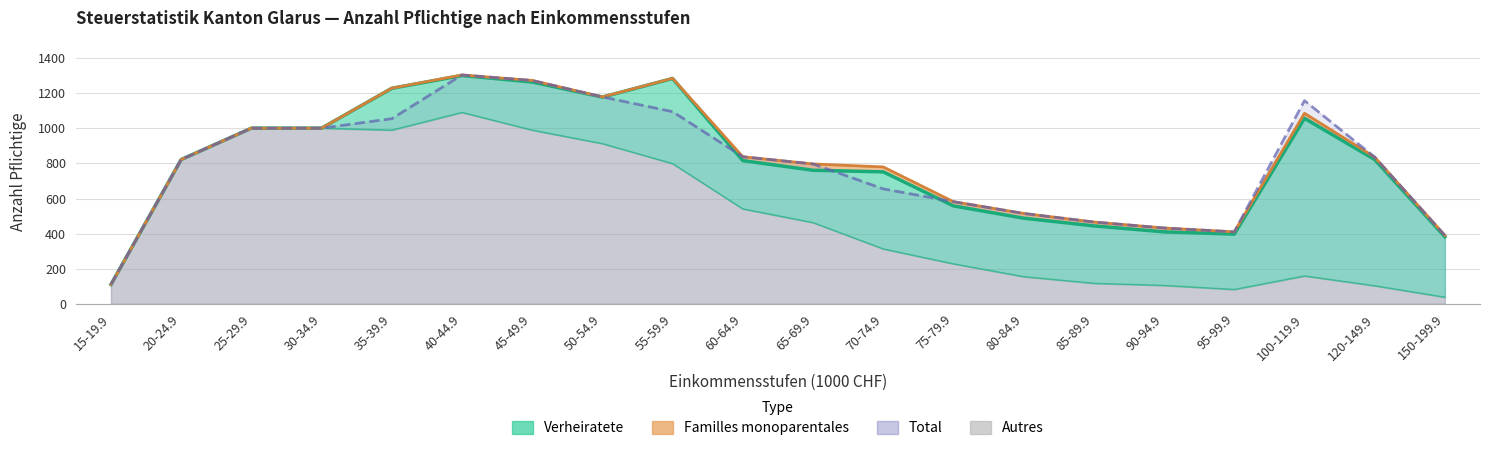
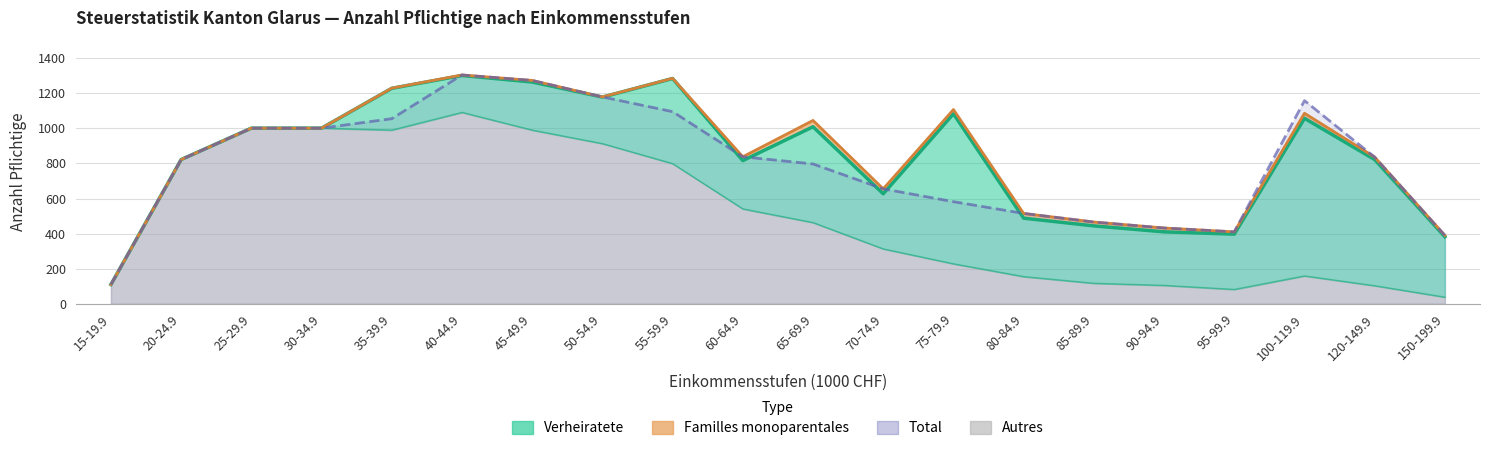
  {
    "Verheiratete": {
      "60-64.9": 280,
-     "65-69.9": 300,
-     "70-74.9": 440,
-     "75-79.9": 330,
+     "65-69.9": 550,
+     "70-74.9": 310,
+     "75-79.9": 860,
      "80-84.9": 330,
      "85-89.9": 330,
      "90-94.9": 310,
      "100-119.9": 900
    },
    "Familles monoparentales": {
      "100-119.9": 30
    }
  }
